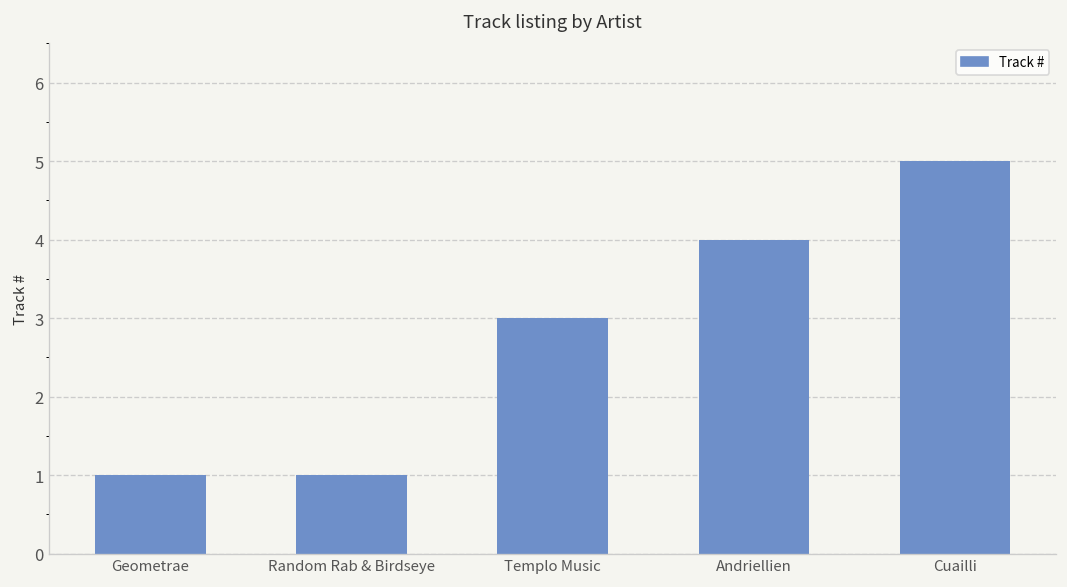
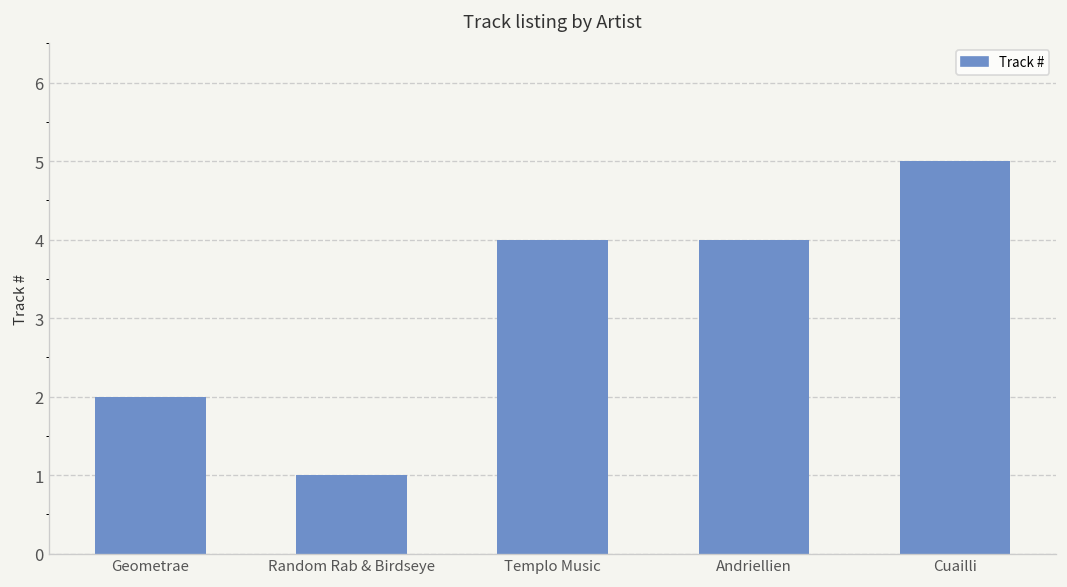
  {
-   "Geometrae": 1,
+   "Geometrae": 2,
    "Random Rab & Birdseye": 1,
-   "Templo Music": 3,
+   "Templo Music": 4,
    "Andriellien": 4,
    "Cuailli": 5
  }
